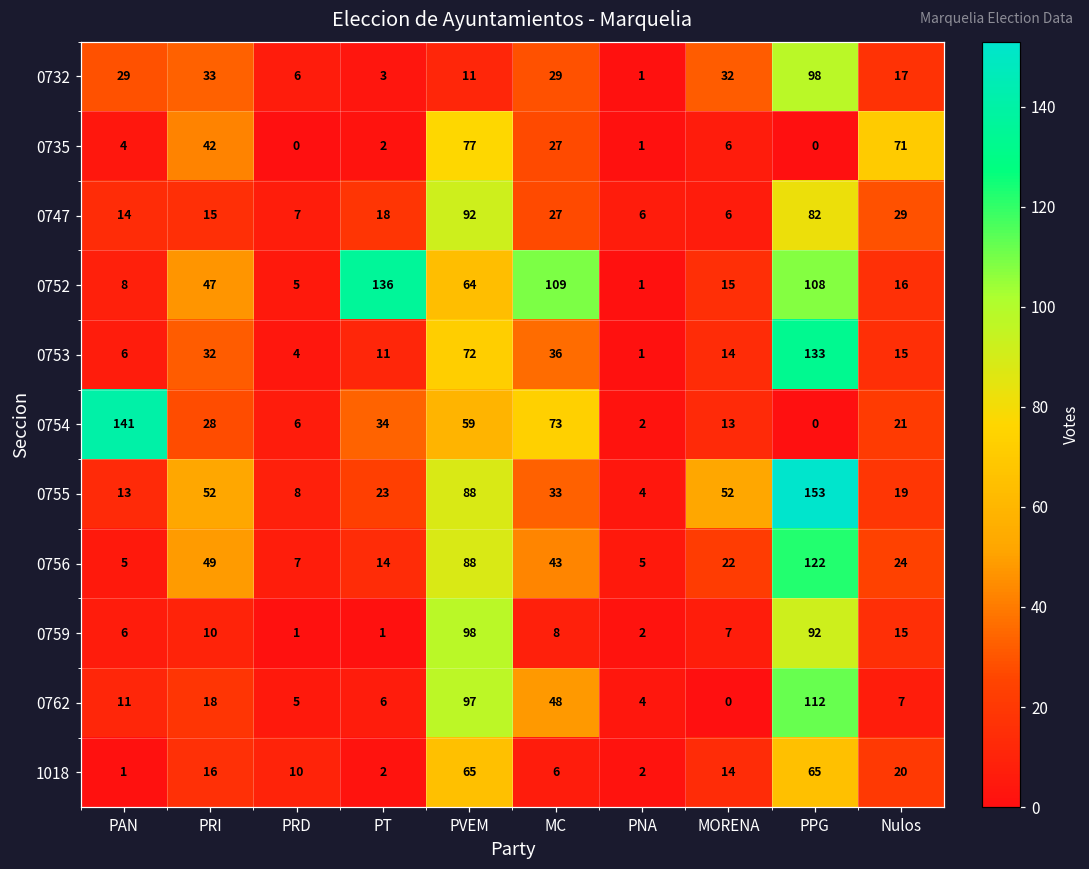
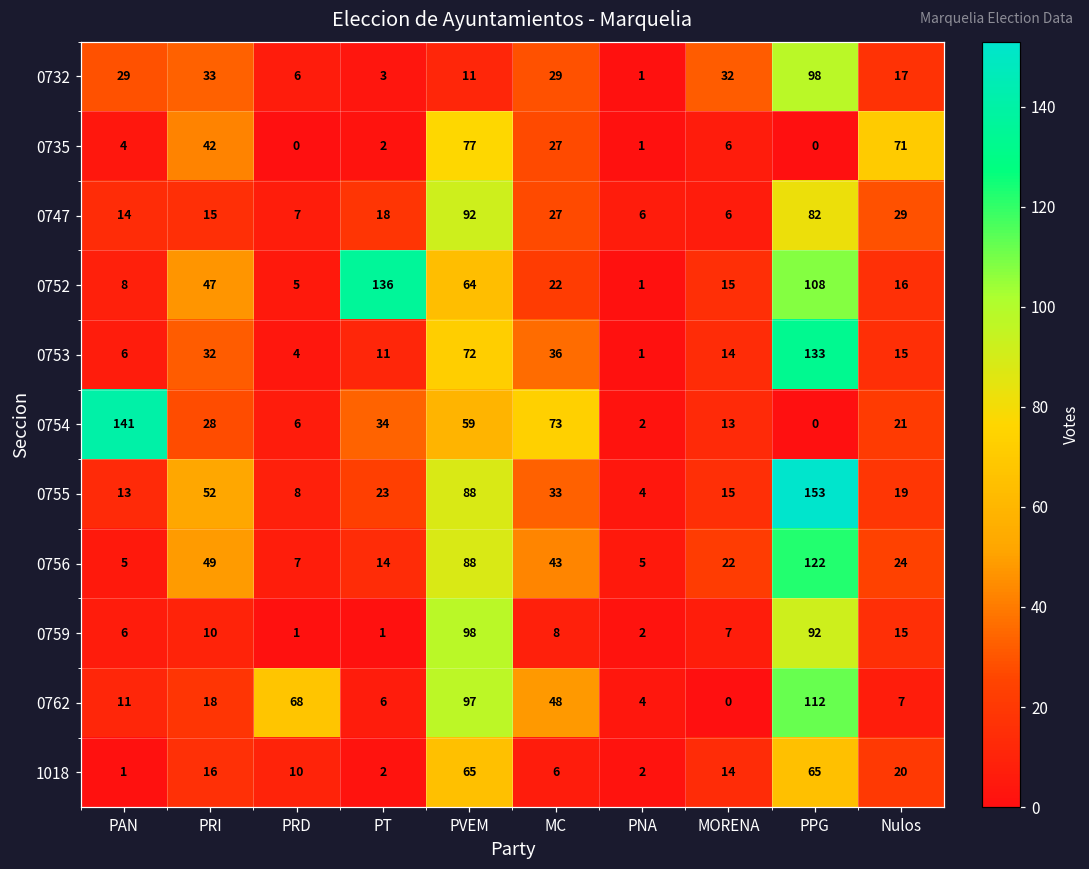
  {
    "0732": {
      "PAN": 29,
      "PRI": 33,
      "PRD": 6,
      "PT": 3,
      "PVEM": 11,
      "MC": 29,
      "PNA": 1,
      "MORENA": 32,
      "PPG": 98,
      "Nulos": 17
    },
    "0735": {
      "PAN": 4,
      "PRI": 42,
      "PRD": 0,
      "PT": 2,
      "PVEM": 77,
      "MC": 27,
      "PNA": 1,
      "MORENA": 6,
      "PPG": 0,
      "Nulos": 71
    },
    "0747": {
      "PAN": 14,
      "PRI": 15,
      "PRD": 7,
      "PT": 18,
      "PVEM": 92,
      "MC": 27,
      "PNA": 6,
      "MORENA": 6,
      "PPG": 82,
      "Nulos": 29
    },
    "0752": {
      "PAN": 8,
      "PRI": 47,
      "PRD": 5,
      "PT": 136,
      "PVEM": 64,
-     "MC": 109,
+     "MC": 22,
      "PNA": 1,
      "MORENA": 15,
      "PPG": 108,
      "Nulos": 16
    },
    "0753": {
      "PAN": 6,
      "PRI": 32,
      "PRD": 4,
      "PT": 11,
      "PVEM": 72,
      "MC": 36,
      "PNA": 1,
      "MORENA": 14,
      "PPG": 133,
      "Nulos": 15
    },
    "0754": {
      "PAN": 141,
      "PRI": 28,
      "PRD": 6,
      "PT": 34,
      "PVEM": 59,
      "MC": 73,
      "PNA": 2,
      "MORENA": 13,
      "PPG": 0,
      "Nulos": 21
    },
    "0755": {
      "PAN": 13,
      "PRI": 52,
      "PRD": 8,
      "PT": 23,
      "PVEM": 88,
      "MC": 33,
      "PNA": 4,
-     "MORENA": 52,
+     "MORENA": 15,
      "PPG": 153,
      "Nulos": 19
    },
    "0756": {
      "PAN": 5,
      "PRI": 49,
      "PRD": 7,
      "PT": 14,
      "PVEM": 88,
      "MC": 43,
      "PNA": 5,
      "MORENA": 22,
      "PPG": 122,
      "Nulos": 24
    },
    "0759": {
      "PAN": 6,
      "PRI": 10,
      "PRD": 1,
      "PT": 1,
      "PVEM": 98,
      "MC": 8,
      "PNA": 2,
      "MORENA": 7,
      "PPG": 92,
      "Nulos": 15
    },
    "0762": {
      "PAN": 11,
      "PRI": 18,
-     "PRD": 5,
+     "PRD": 68,
      "PT": 6,
      "PVEM": 97,
      "MC": 48,
      "PNA": 4,
      "MORENA": 0,
      "PPG": 112,
      "Nulos": 7
    },
    "1018": {
      "PAN": 1,
      "PRI": 16,
      "PRD": 10,
      "PT": 2,
      "PVEM": 65,
      "MC": 6,
      "PNA": 2,
      "MORENA": 14,
      "PPG": 65,
      "Nulos": 20
    }
  }
